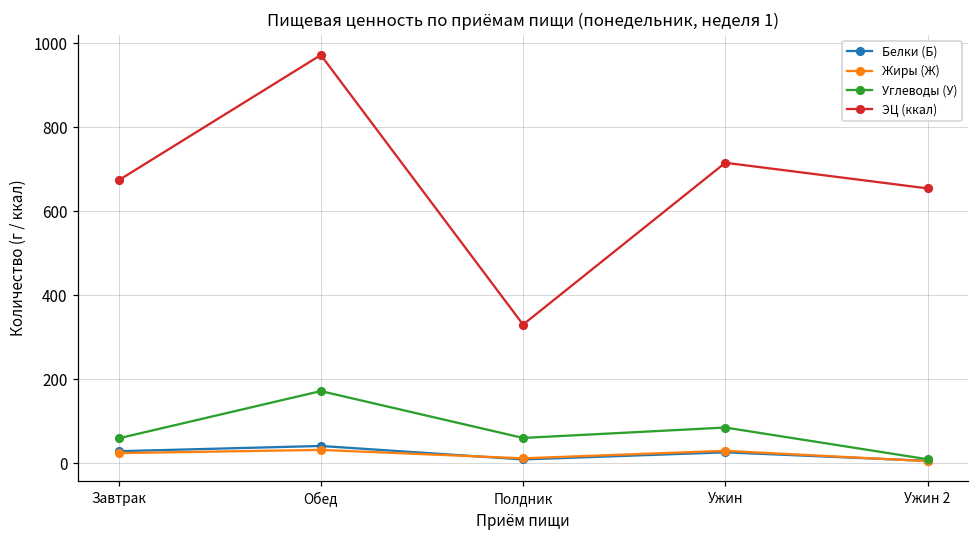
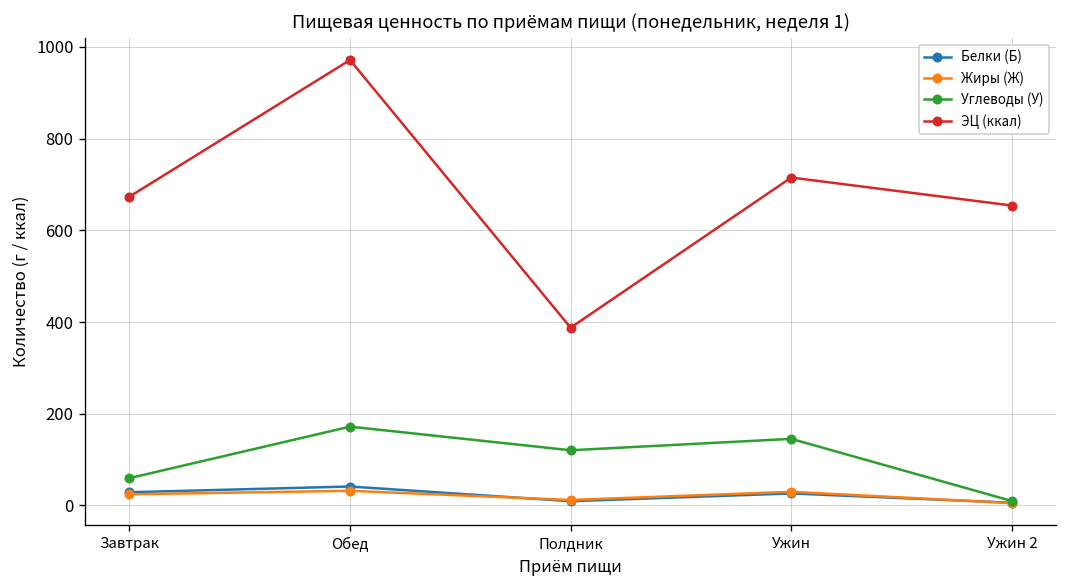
  {
    "Белки (Б)": {
      "Обед": 40
    },
    "Жиры (Ж)": {
      "Обед": 30
    },
    "Углеводы (У)": {
      "Завтрак": 60,
      "Обед": 170,
-     "Полдник": 60,
-     "Ужин": 90
+     "Полдник": 120,
+     "Ужин": 150
    },
    "ЭЦ (ккал)": {
      "Завтрак": 670,
      "Обед": 970,
-     "Полдник": 330,
+     "Полдник": 390,
      "Ужин": 720,
      "Ужин 2": 650
    }
  }
